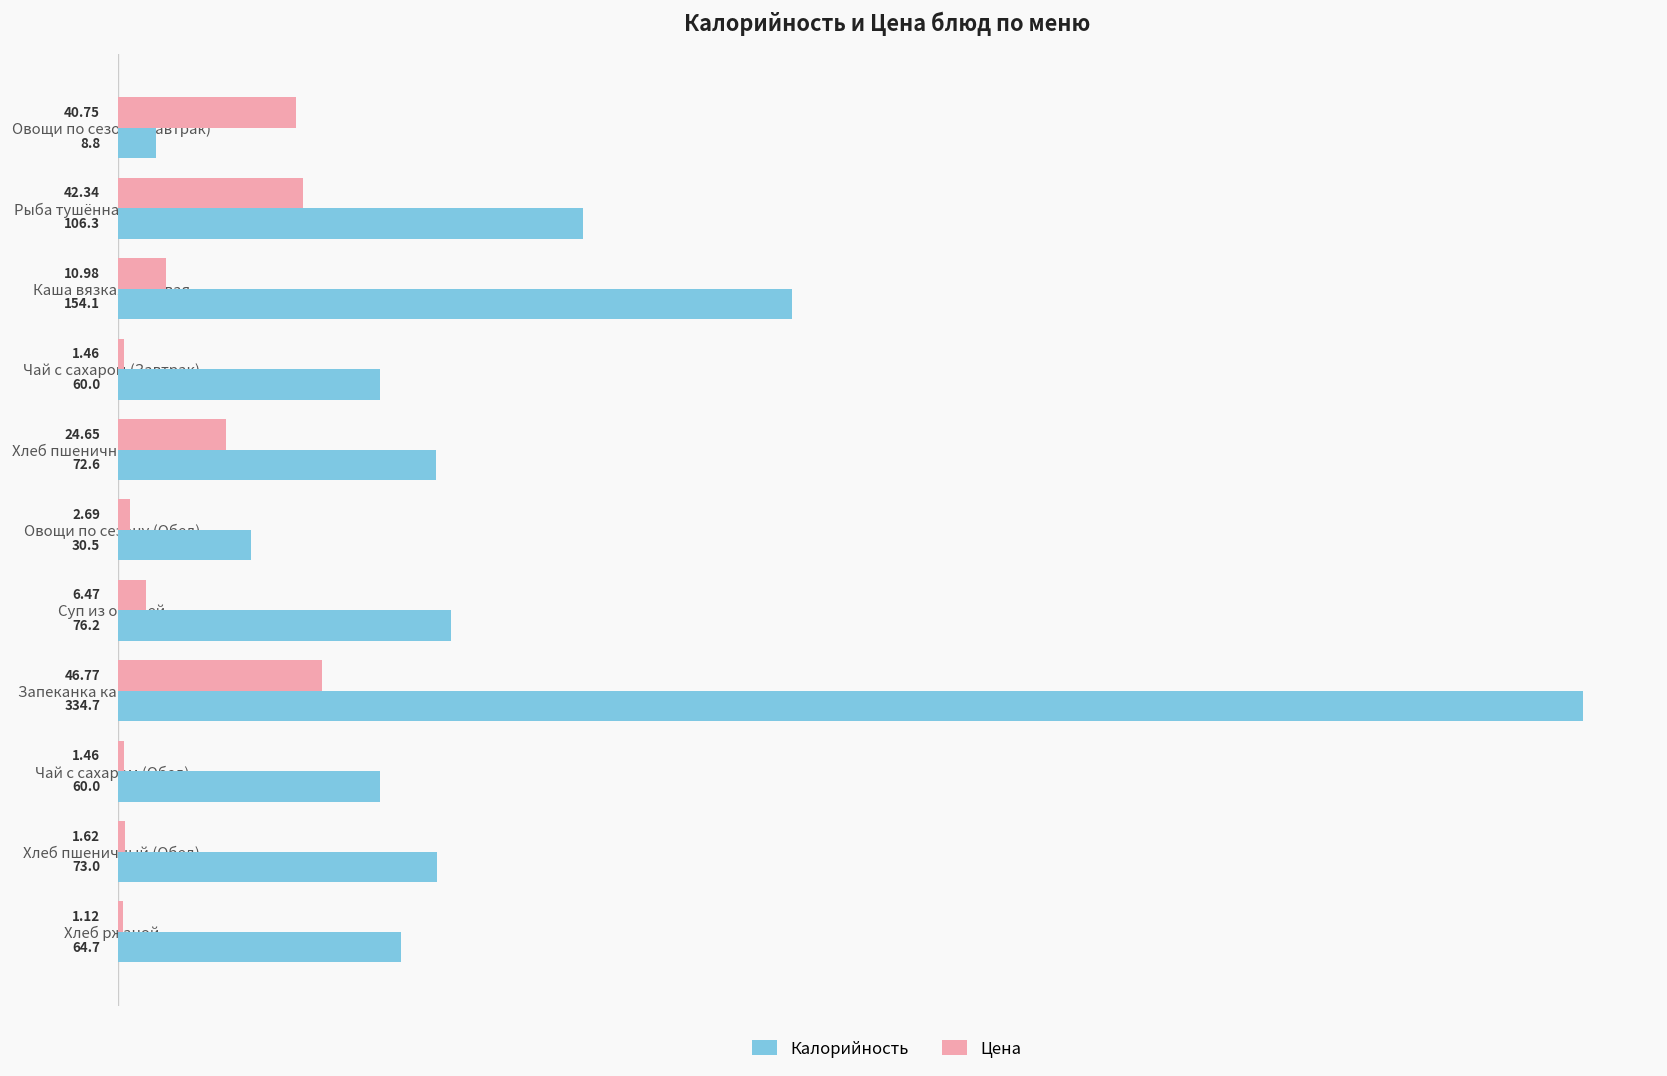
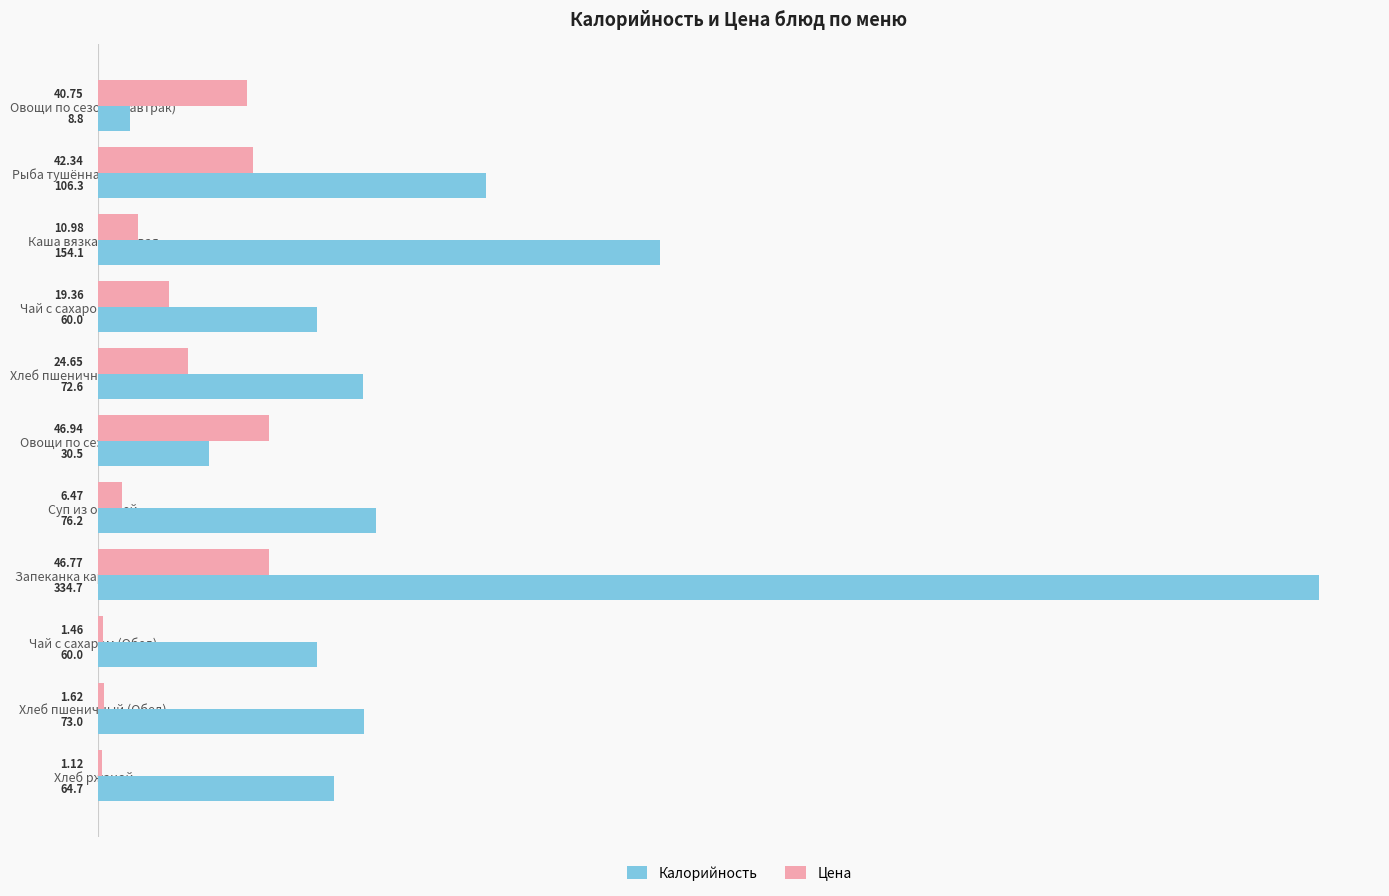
  {
    "Цена": {
-     "Чай с сахаром (Завтрак)": 1.46,
-     "Овощи по сезону (Обед)": 2.69,
+     "Чай с сахаром (Завтрак)": 19.36,
+     "Овощи по сезону (Обед)": 46.94,
      "Чай с сахаром (Обед)": 1.46,
      "Хлеб пшеничный (Обед)": 1.62,
      "Хлеб ржаной": 1.12
    }
  }
